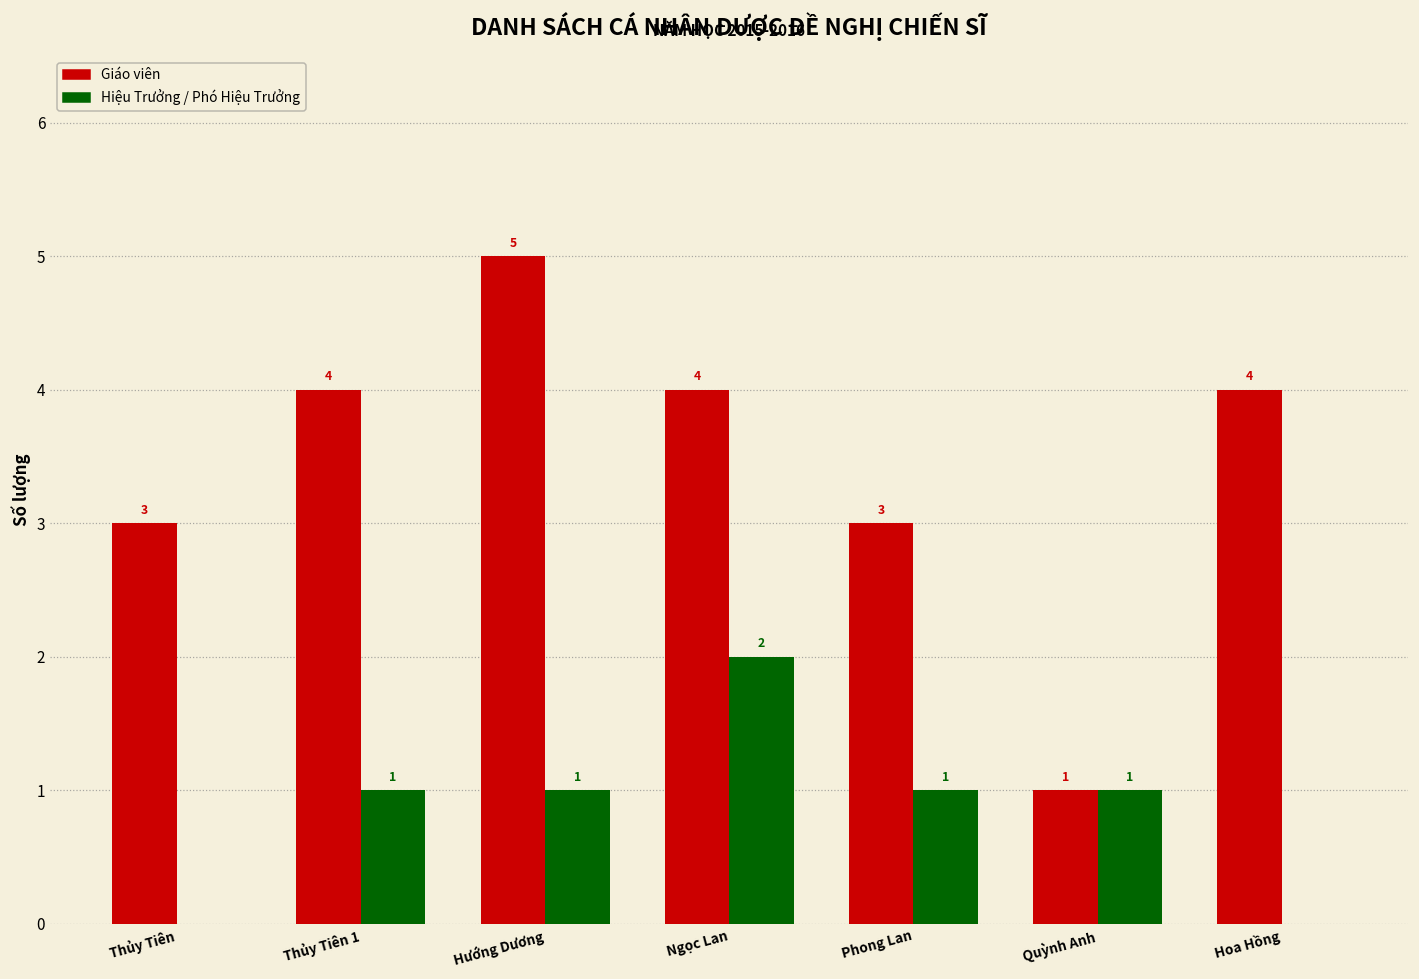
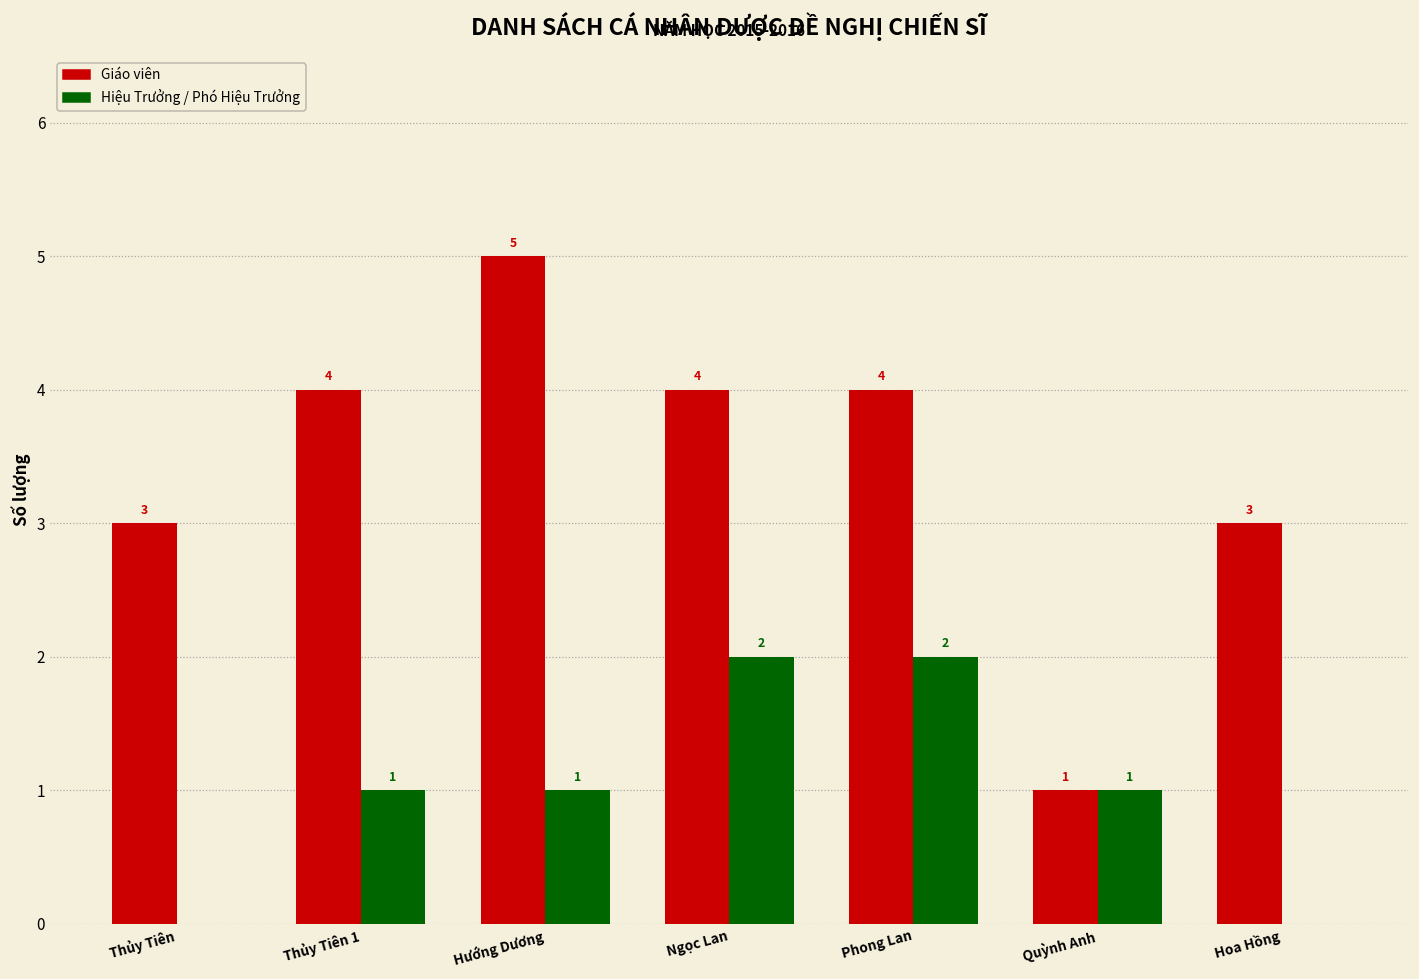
  {
    "Giáo viên": {
      "Thủy Tiên": 3,
      "Thủy Tiên 1": 4,
      "Hướng Dương": 5,
      "Ngọc Lan": 4,
-     "Phong Lan": 3,
+     "Phong Lan": 4,
      "Quỳnh Anh": 1,
-     "Hoa Hồng": 4
+     "Hoa Hồng": 3
    },
    "Hiệu Trưởng / Phó Hiệu Trưởng": {
      "Thủy Tiên 1": 1,
      "Hướng Dương": 1,
      "Ngọc Lan": 2,
-     "Phong Lan": 1,
+     "Phong Lan": 2,
      "Quỳnh Anh": 1
    }
  }
